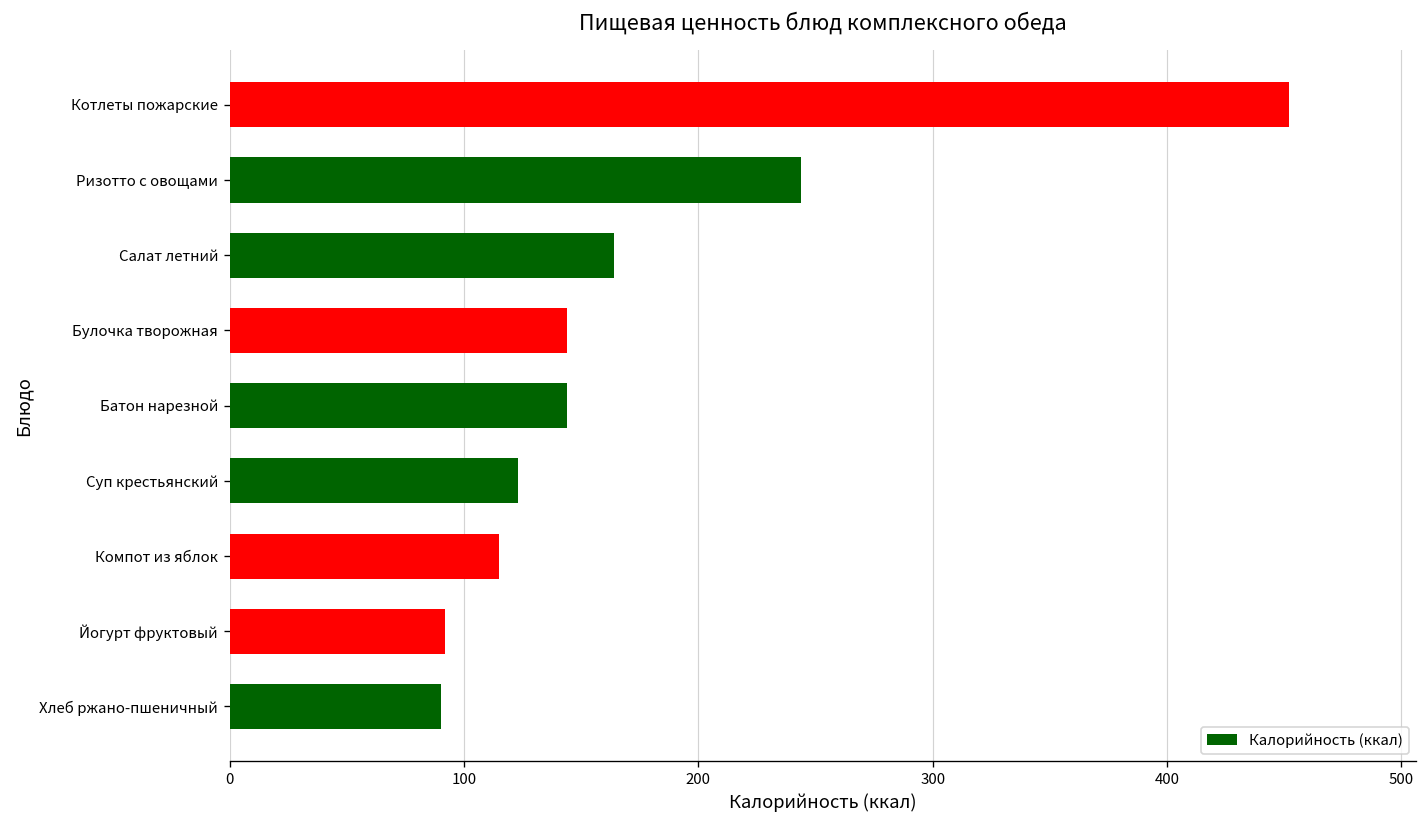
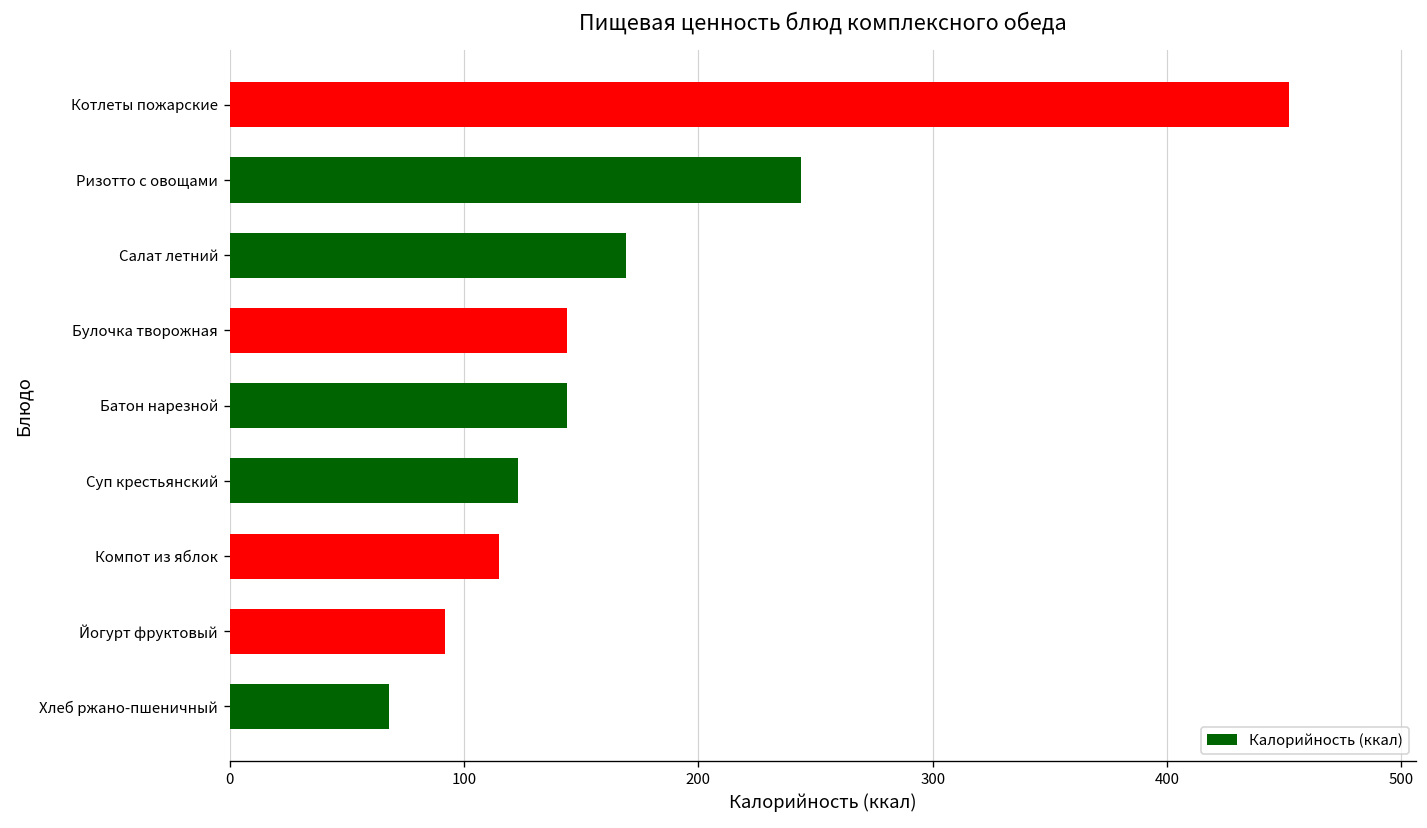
  {
    "Котлеты пожарские": 452,
    "Ризотто с овощами": 244,
-   "Салат летний": 164,
+   "Салат летний": 169,
    "Булочка творожная": 144,
    "Батон нарезной": 144,
    "Суп крестьянский": 123,
    "Компот из яблок": 115,
    "Йогурт фруктовый": 92,
-   "Хлеб ржано-пшеничный": 90
+   "Хлеб ржано-пшеничный": 68
  }
